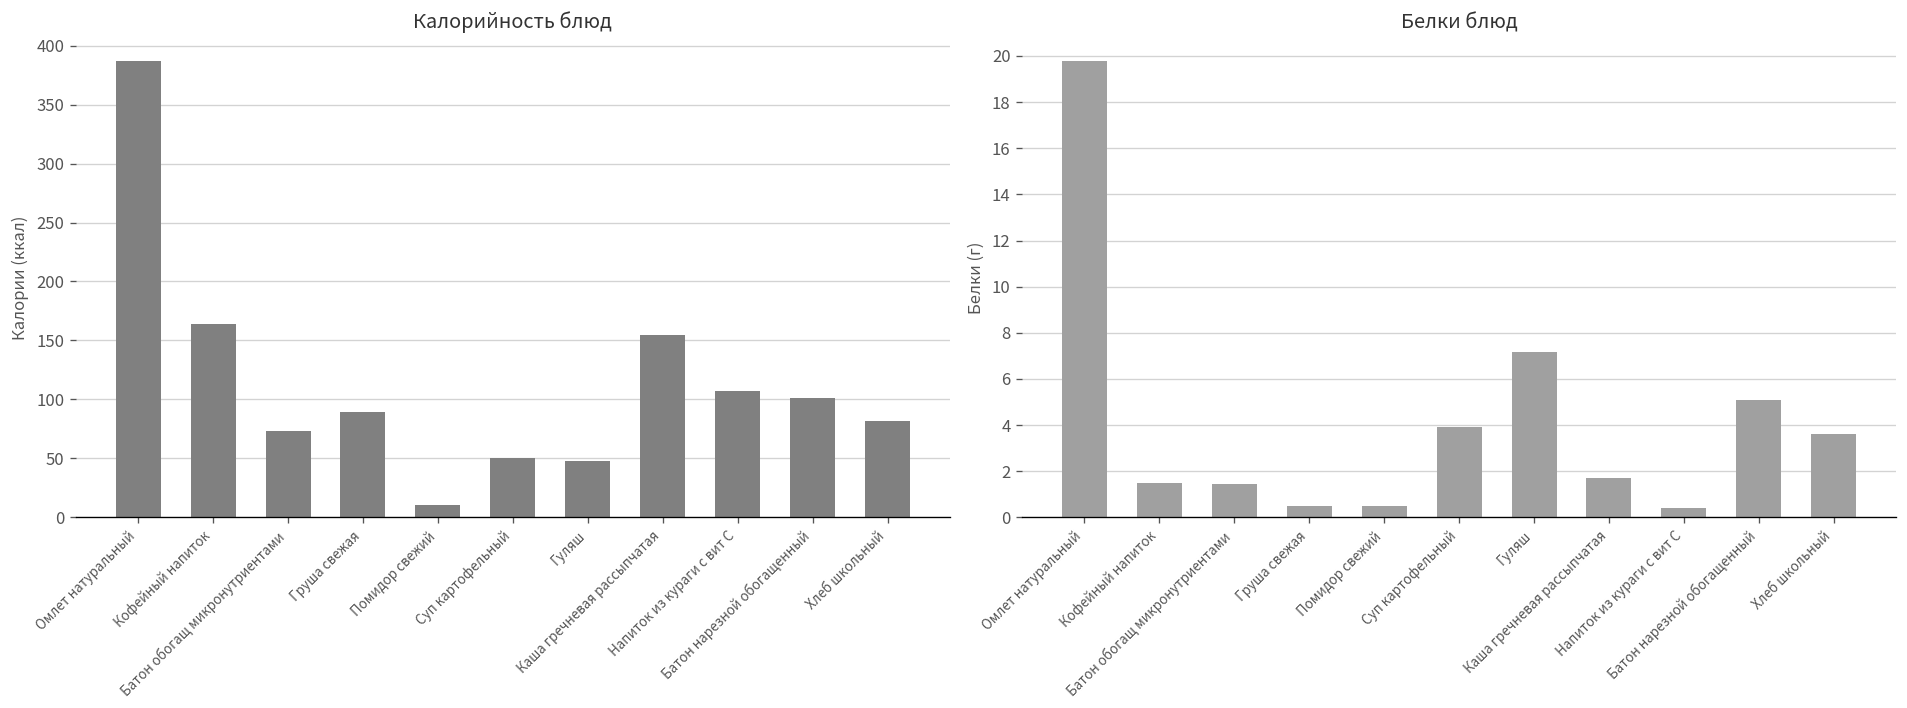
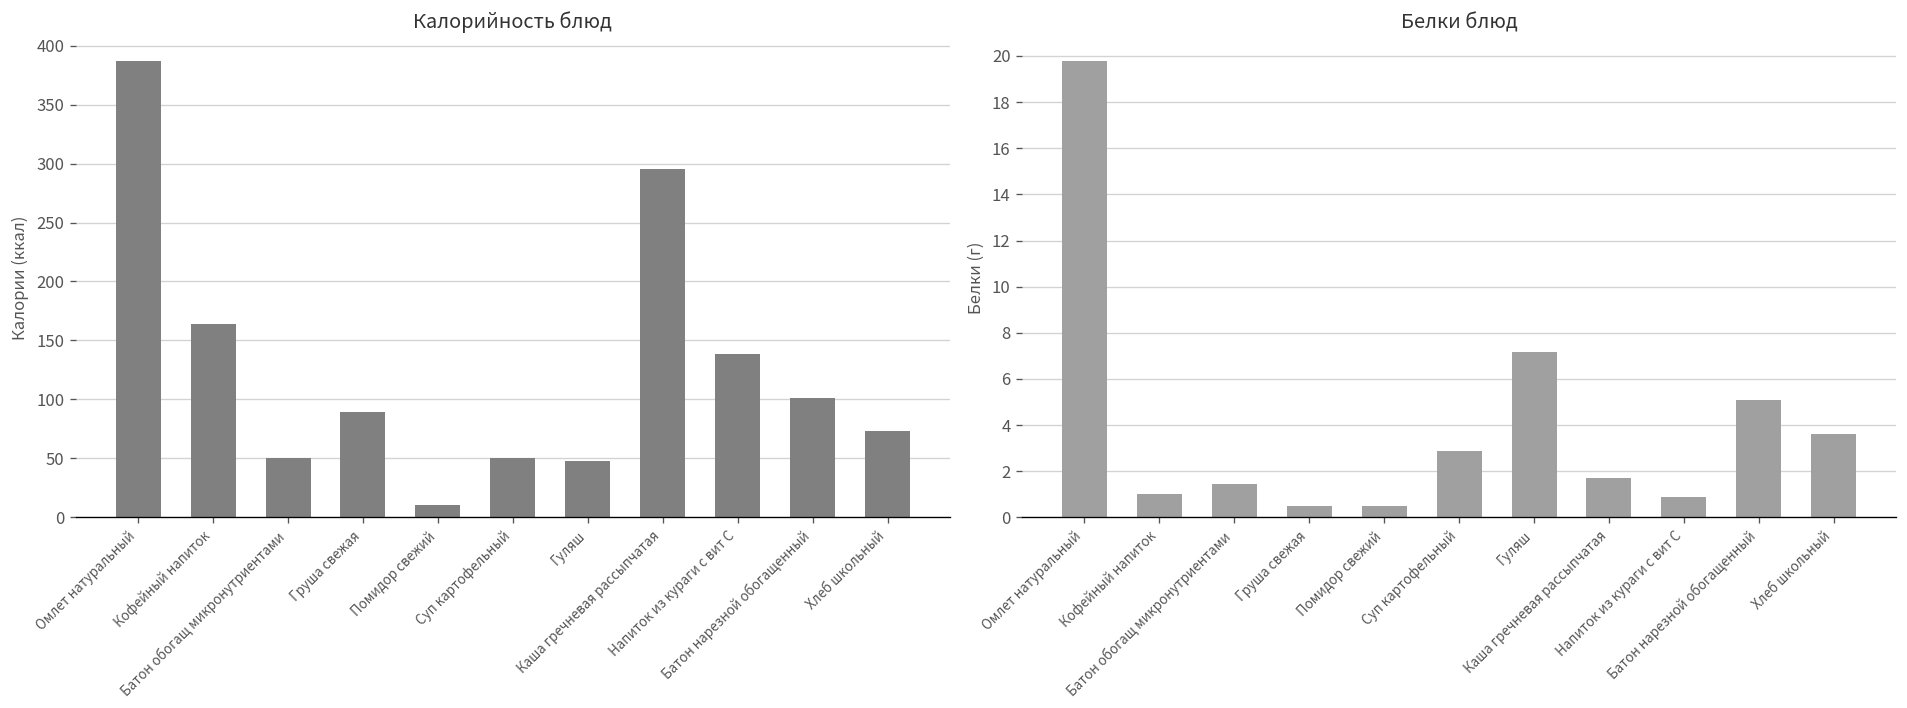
  {
    "Калорийность блюд": {
      "Омлет натуральный": 390,
      "Кофейный напиток": 160,
-     "Батон обогащ микронутриентами": 70,
+     "Батон обогащ микронутриентами": 50,
      "Груша свежая": 90,
      "Помидор свежий": 10,
      "Суп картофельный": 50,
      "Гуляш": 50,
-     "Каша гречневая рассыпчатая": 150,
-     "Напиток из кураги с вит С": 110,
+     "Каша гречневая рассыпчатая": 300,
+     "Напиток из кураги с вит С": 140,
      "Батон нарезной обогащенный": 100,
-     "Хлеб школьный": 80
+     "Хлеб школьный": 70
    },
    "Белки блюд": {
      "Омлет натуральный": 19.8,
-     "Кофейный напиток": 1.5,
+     "Кофейный напиток": 1.0,
      "Батон обогащ микронутриентами": 1.5,
      "Груша свежая": 0.5,
      "Помидор свежий": 0.5,
-     "Суп картофельный": 3.9,
+     "Суп картофельный": 2.9,
      "Гуляш": 7.2,
      "Каша гречневая рассыпчатая": 1.7,
-     "Напиток из кураги с вит С": 0.4,
+     "Напиток из кураги с вит С": 0.9,
      "Батон нарезной обогащенный": 5.1,
      "Хлеб школьный": 3.6
    }
  }
